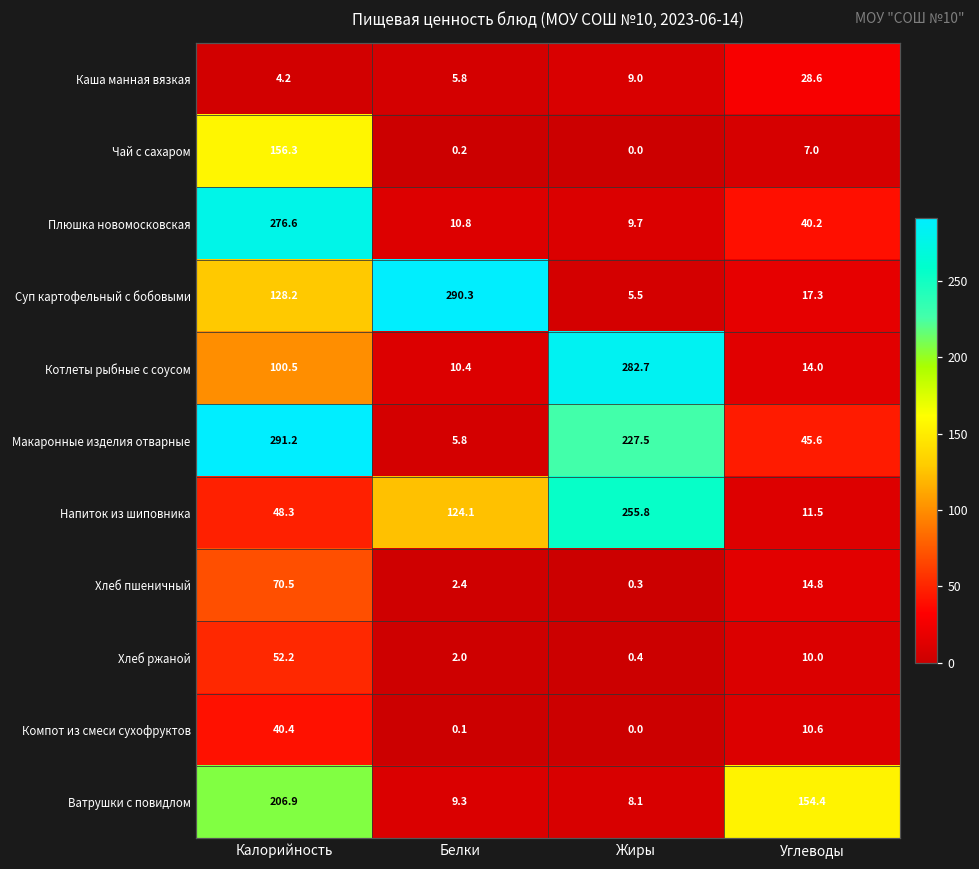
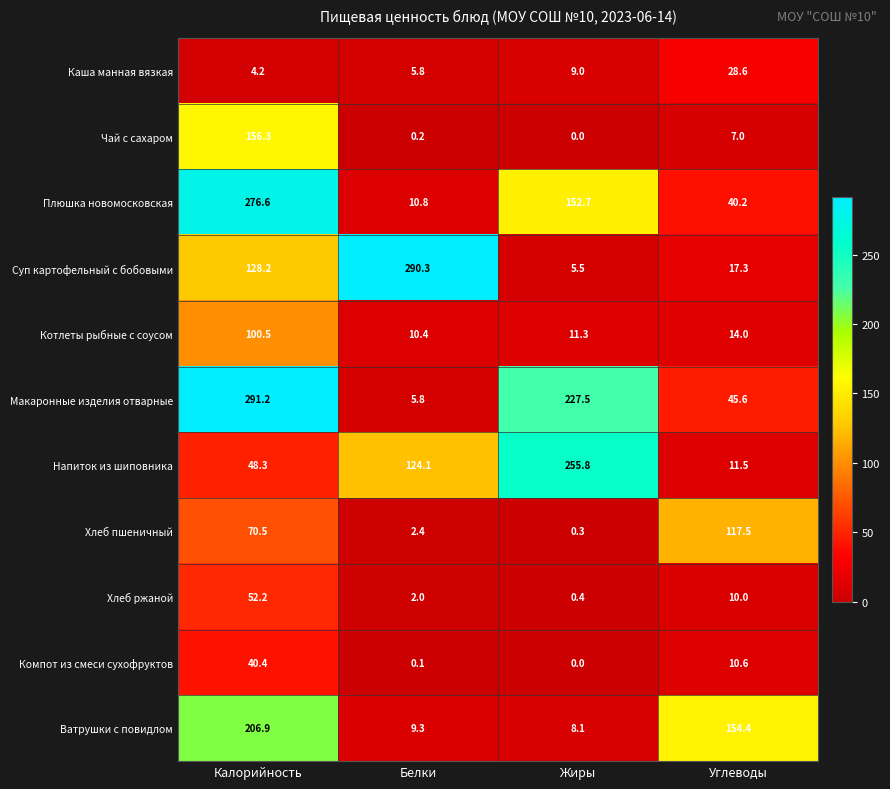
  {
    "Каша манная вязкая": {
      "Калорийность": 4.2,
      "Белки": 5.8,
      "Жиры": 9.0,
      "Углеводы": 28.6
    },
    "Чай с сахаром": {
      "Калорийность": 156.3,
      "Белки": 0.2,
      "Жиры": 0.0,
      "Углеводы": 7.0
    },
    "Плюшка новомосковская": {
      "Калорийность": 276.6,
      "Белки": 10.8,
-     "Жиры": 9.7,
+     "Жиры": 152.7,
      "Углеводы": 40.2
    },
    "Суп картофельный с бобовыми": {
      "Калорийность": 128.2,
      "Белки": 290.3,
      "Жиры": 5.5,
      "Углеводы": 17.3
    },
    "Котлеты рыбные с соусом": {
      "Калорийность": 100.5,
      "Белки": 10.4,
-     "Жиры": 282.7,
+     "Жиры": 11.3,
      "Углеводы": 14.0
    },
    "Макаронные изделия отварные": {
      "Калорийность": 291.2,
      "Белки": 5.8,
      "Жиры": 227.5,
      "Углеводы": 45.6
    },
    "Напиток из шиповника": {
      "Калорийность": 48.3,
      "Белки": 124.1,
      "Жиры": 255.8,
      "Углеводы": 11.5
    },
    "Хлеб пшеничный": {
      "Калорийность": 70.5,
      "Белки": 2.4,
      "Жиры": 0.3,
-     "Углеводы": 14.8
+     "Углеводы": 117.5
    },
    "Хлеб ржаной": {
      "Калорийность": 52.2,
      "Белки": 2.0,
      "Жиры": 0.4,
      "Углеводы": 10.0
    },
    "Компот из смеси сухофруктов": {
      "Калорийность": 40.4,
      "Белки": 0.1,
      "Жиры": 0.0,
      "Углеводы": 10.6
    },
    "Ватрушки с повидлом": {
      "Калорийность": 206.9,
      "Белки": 9.3,
      "Жиры": 8.1,
      "Углеводы": 154.4
    }
  }
